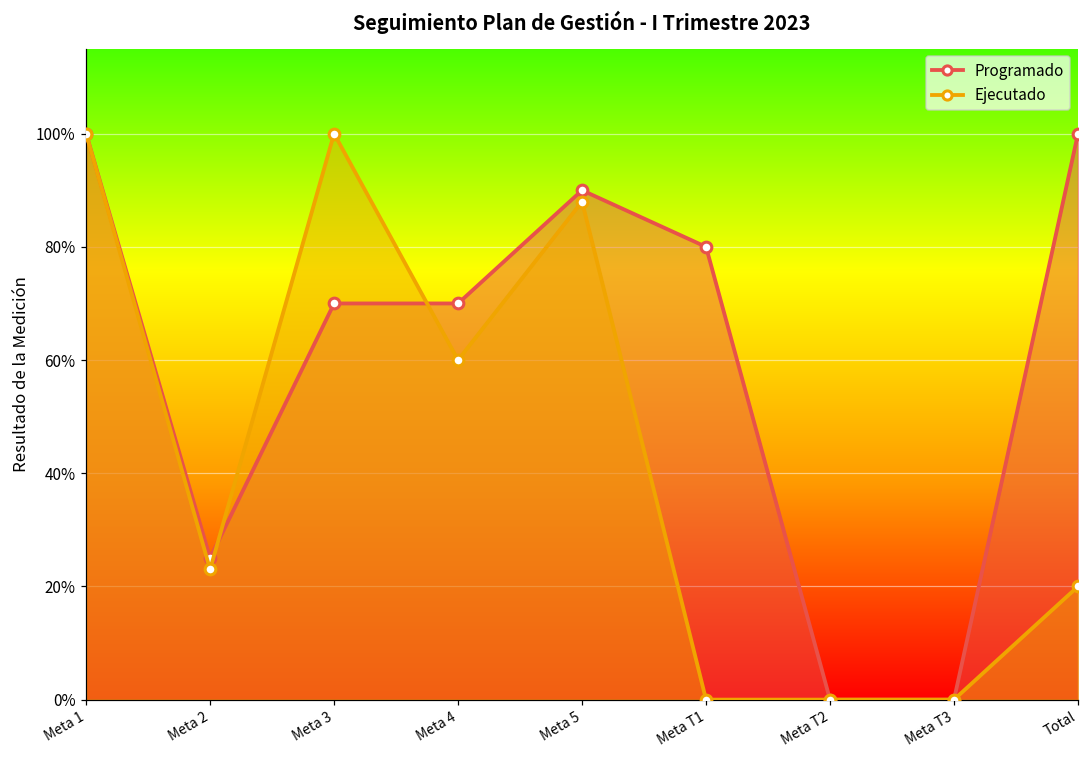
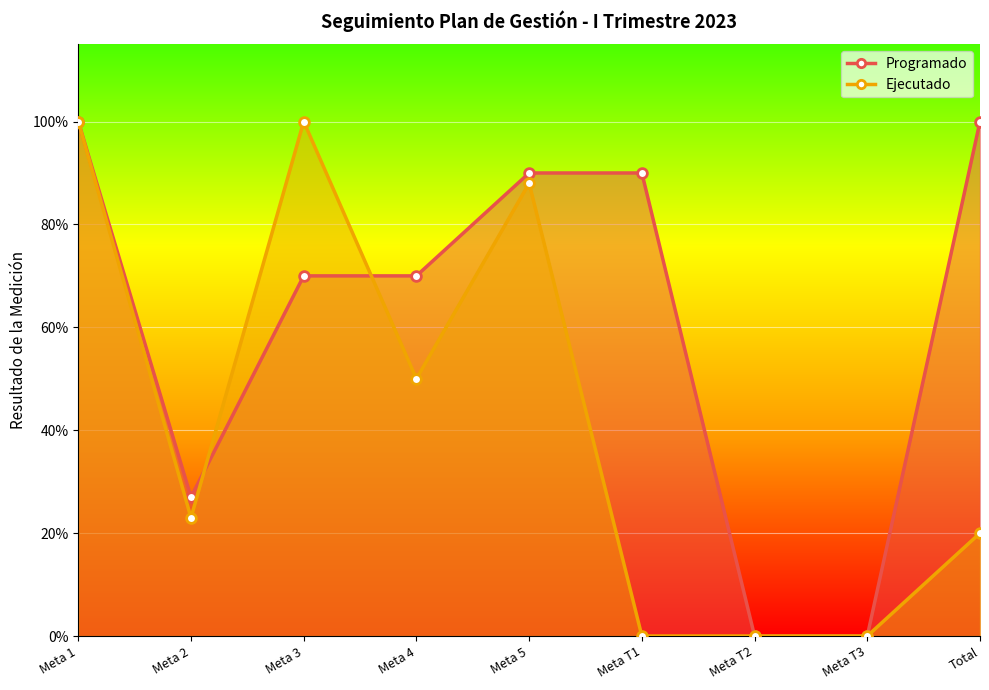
  {
    "Programado": {
-     "Meta 2": "25%",
+     "Meta 2": "27%",
      "Meta 3": "70%",
      "Meta 4": "70%",
      "Meta 5": "90%",
-     "Meta T1": "80%",
+     "Meta T1": "90%",
      "Total": "100%"
    },
    "Ejecutado": {
      "Meta 2": "23%",
      "Meta 3": "100%",
-     "Meta 4": "60%",
+     "Meta 4": "50%",
      "Meta 5": "88%",
      "Meta T1": "0%",
      "Total": "20%"
    }
  }
